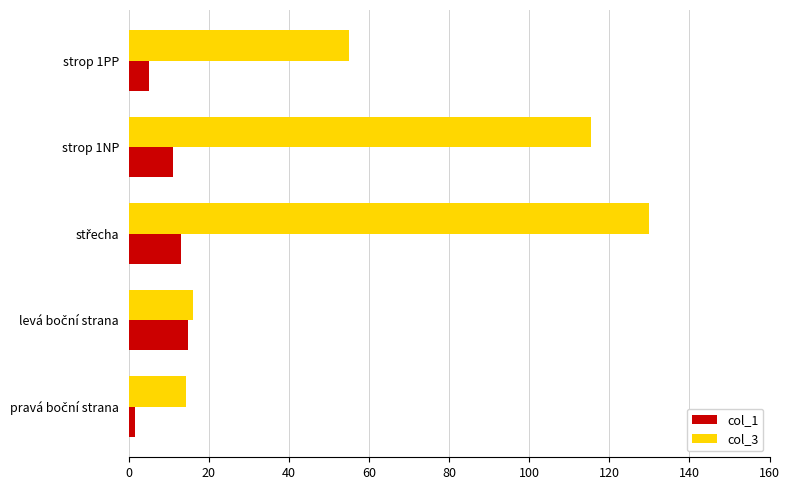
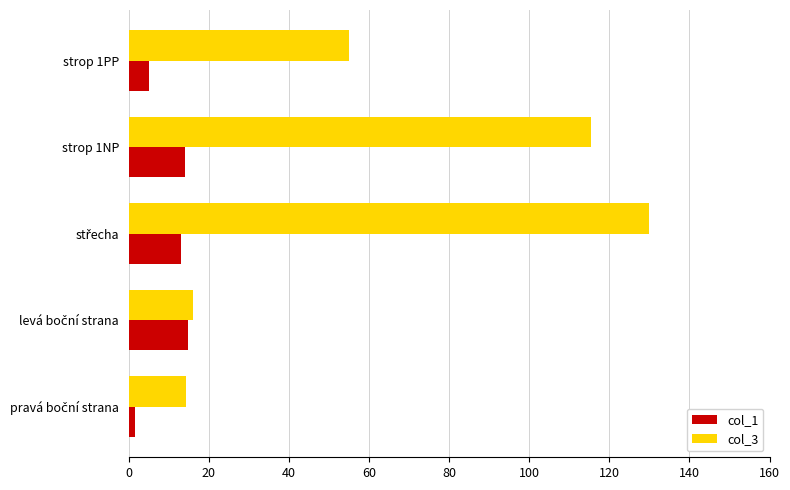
  {
    "col_1": {
      "strop 1PP": 5,
-     "strop 1NP": 11,
+     "strop 1NP": 14,
      "střecha": 13,
      "levá boční strana": 15,
      "pravá boční strana": 2
    },
    "col_3": {
      "strop 1PP": 55,
      "strop 1NP": 116,
      "střecha": 130,
      "levá boční strana": 16,
      "pravá boční strana": 14
    }
  }
